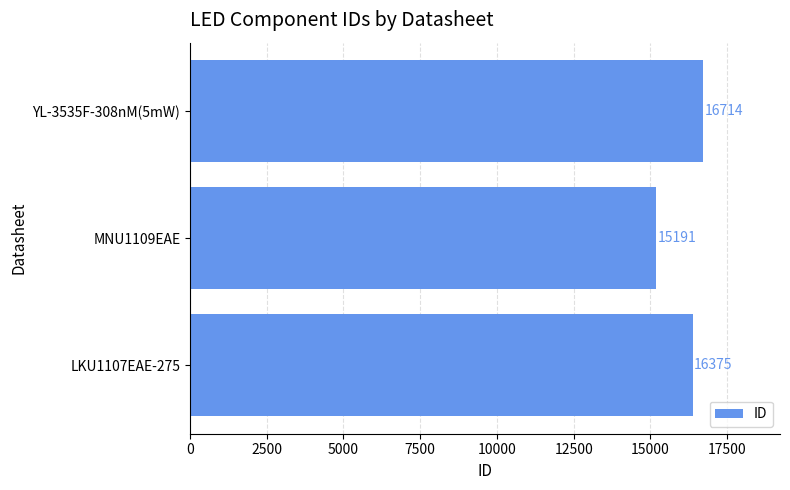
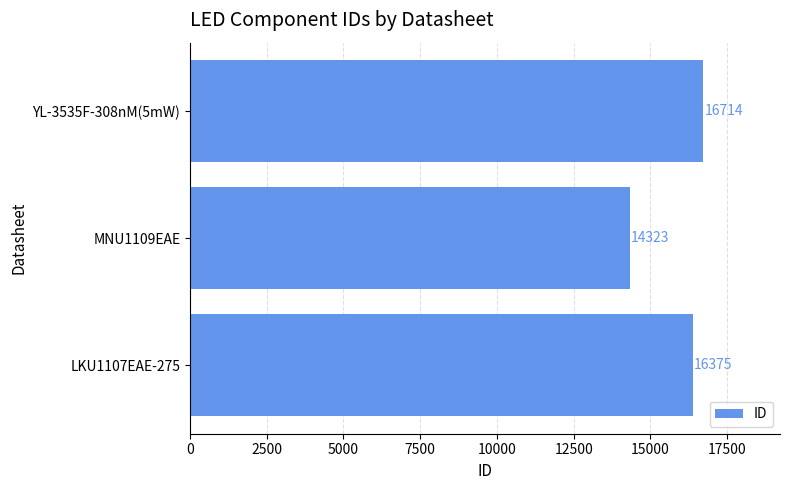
  {
    "YL-3535F-308nM(5mW)": 16714,
-   "MNU1109EAE": 15191,
+   "MNU1109EAE": 14323,
    "LKU1107EAE-275": 16375
  }
